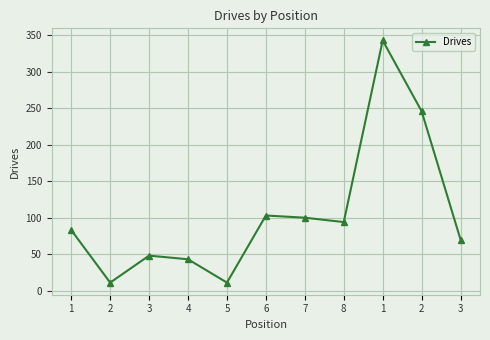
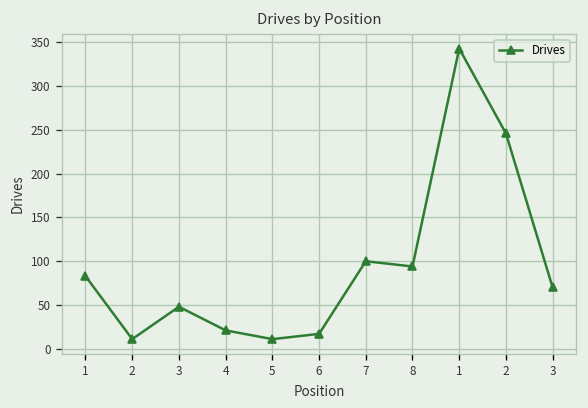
  {
-   "4": 40,
+   "4": 20,
    "5": 10,
-   "6": 100,
+   "6": 20,
    "7": 100,
    "8": 90
  }
